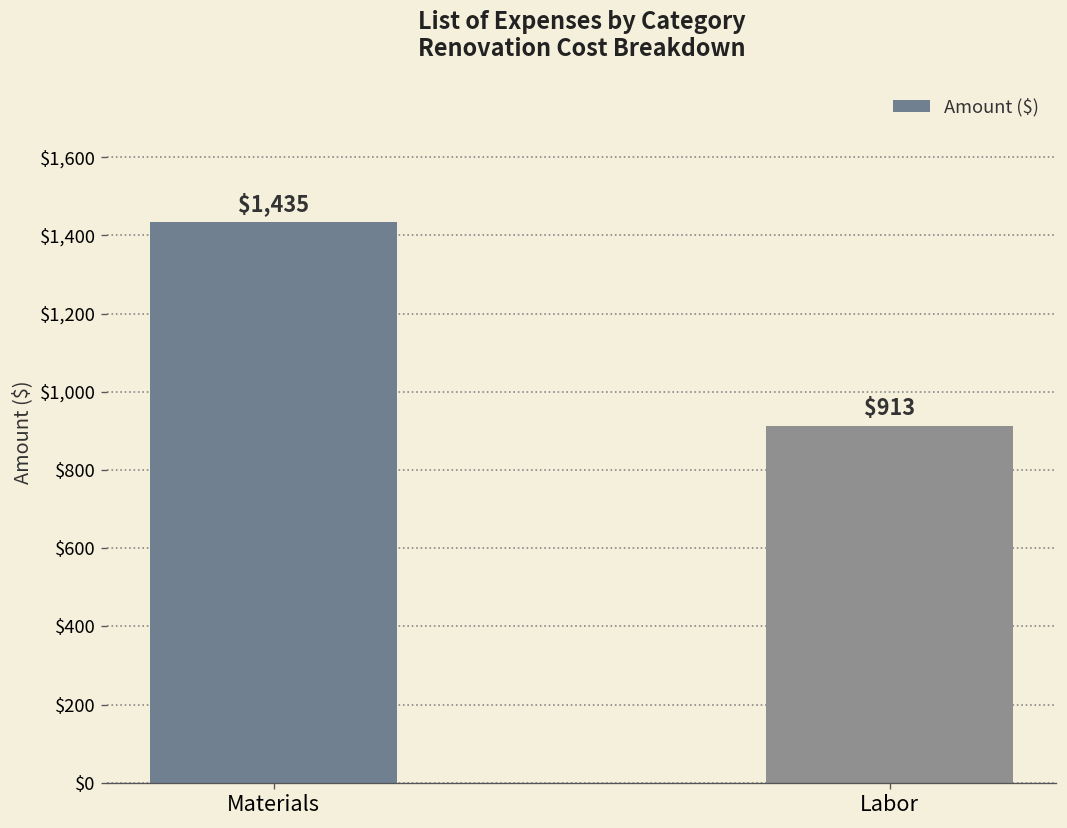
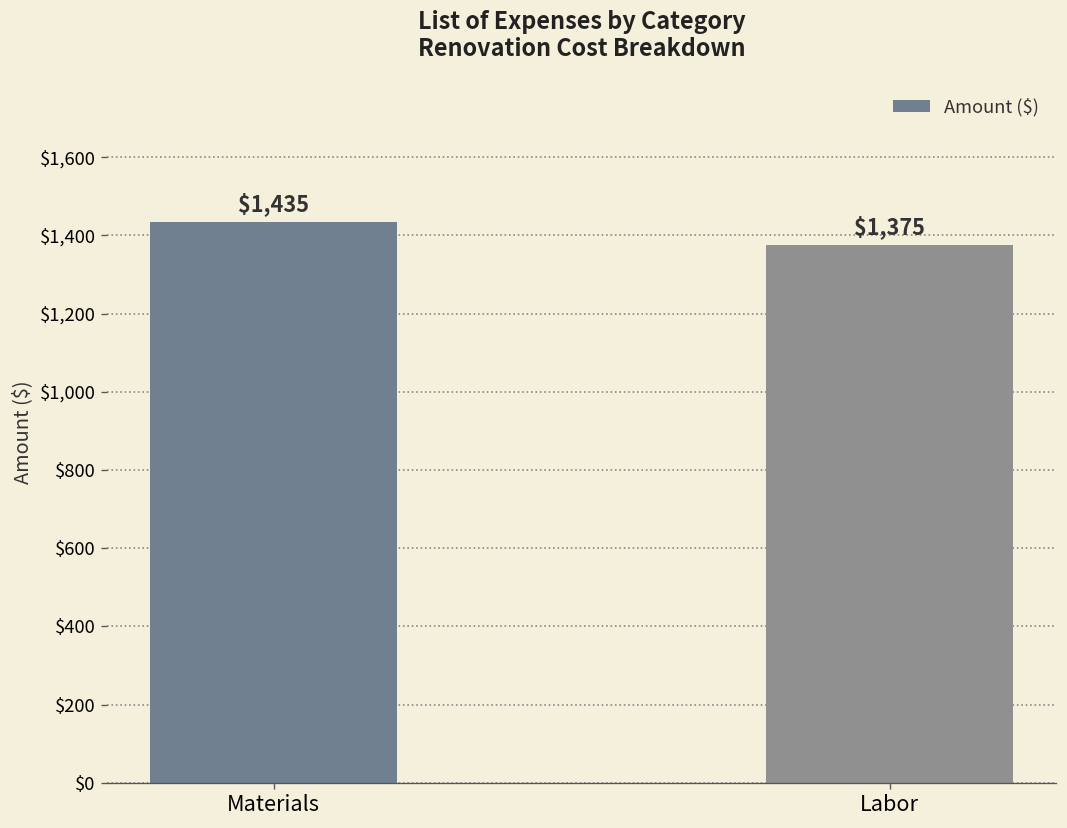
  {
    "Materials": "$1,435",
-   "Labor": "$913"
+   "Labor": "$1,375"
  }
